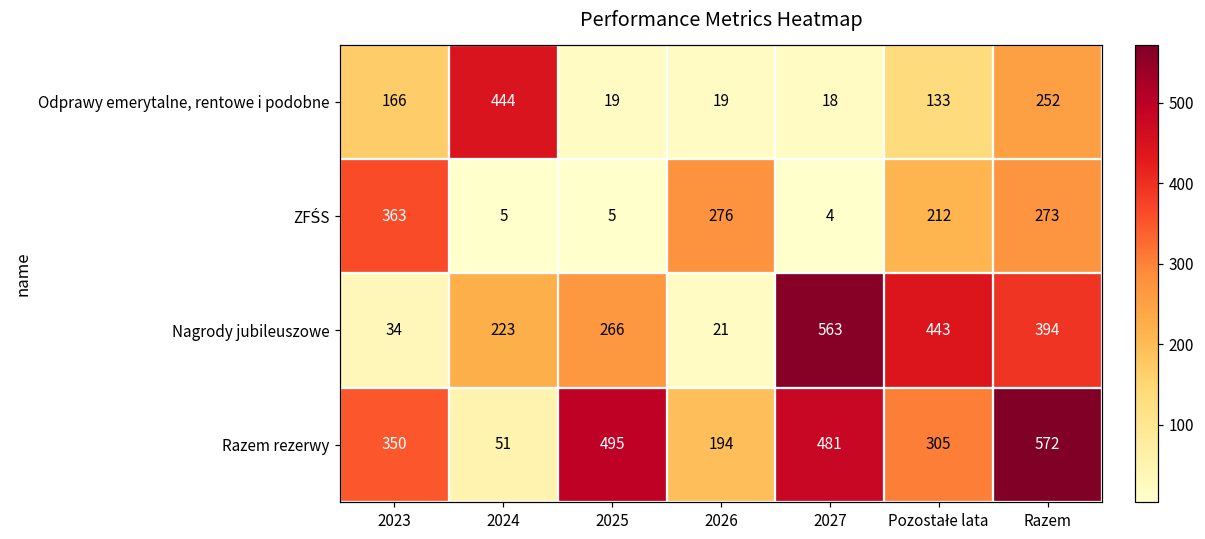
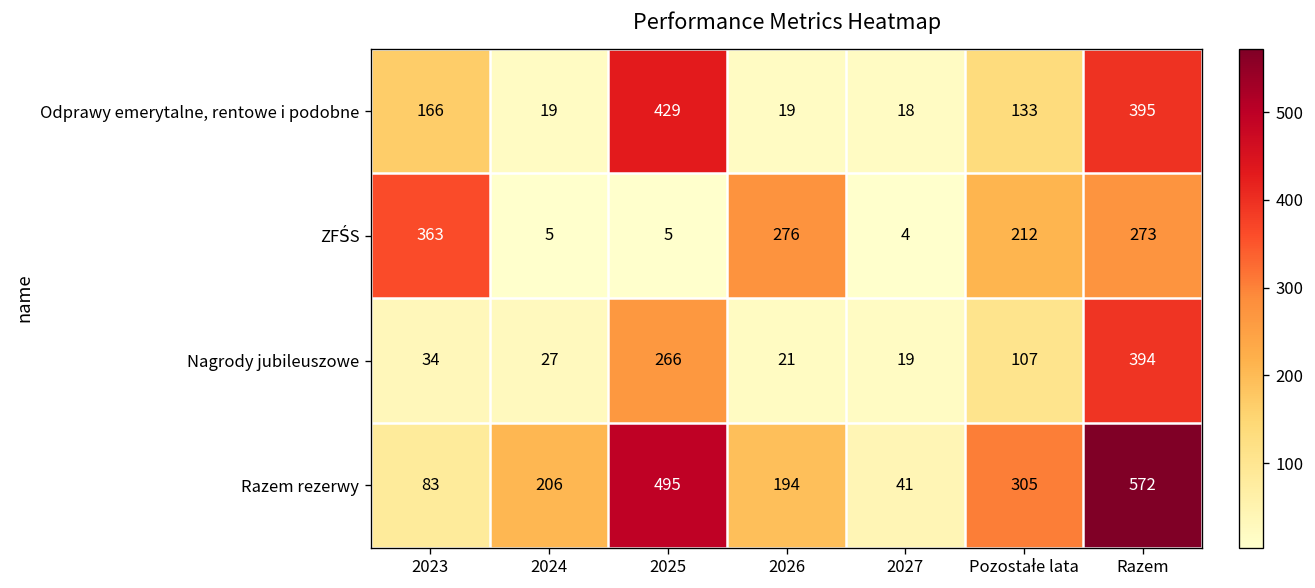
  {
    "Odprawy emerytalne, rentowe i podobne": {
      "2023": 166,
-     "2024": 444,
-     "2025": 19,
+     "2024": 19,
+     "2025": 429,
      "2026": 19,
      "2027": 18,
      "Pozostałe lata": 133,
-     "Razem": 252
+     "Razem": 395
    },
    "ZFŚS": {
      "2023": 363,
      "2024": 5,
      "2025": 5,
      "2026": 276,
      "2027": 4,
      "Pozostałe lata": 212,
      "Razem": 273
    },
    "Nagrody jubileuszowe": {
      "2023": 34,
-     "2024": 223,
+     "2024": 27,
      "2025": 266,
      "2026": 21,
-     "2027": 563,
-     "Pozostałe lata": 443,
+     "2027": 19,
+     "Pozostałe lata": 107,
      "Razem": 394
    },
    "Razem rezerwy": {
-     "2023": 350,
-     "2024": 51,
+     "2023": 83,
+     "2024": 206,
      "2025": 495,
      "2026": 194,
-     "2027": 481,
+     "2027": 41,
      "Pozostałe lata": 305,
      "Razem": 572
    }
  }
